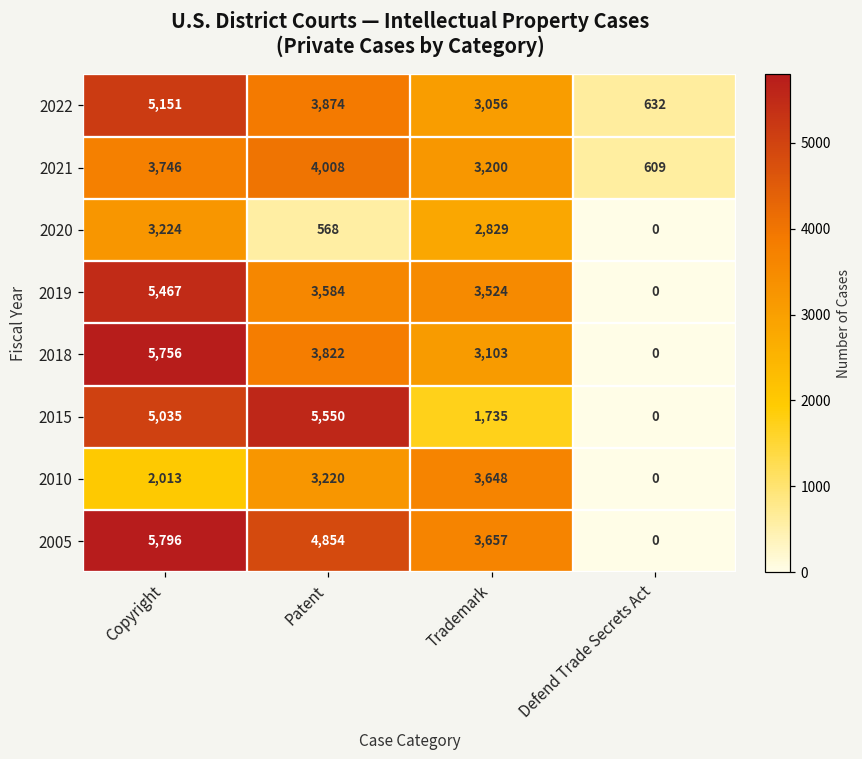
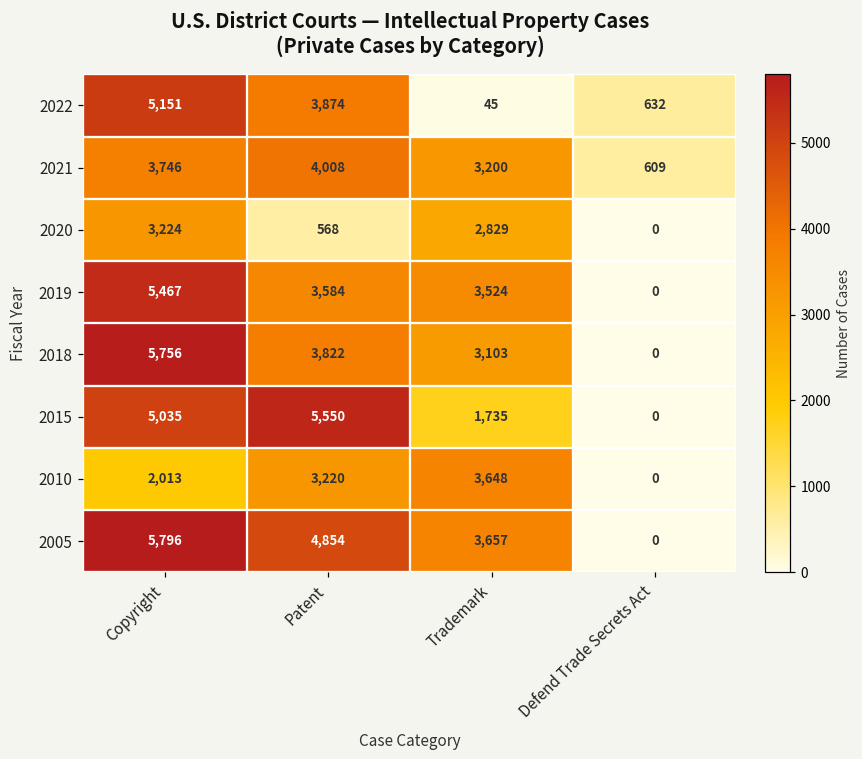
  {
    "2022": {
      "Copyright": "5,151",
      "Patent": "3,874",
-     "Trademark": "3,056",
+     "Trademark": "45",
      "Defend Trade Secrets Act": "632"
    },
    "2021": {
      "Copyright": "3,746",
      "Patent": "4,008",
      "Trademark": "3,200",
      "Defend Trade Secrets Act": "609"
    },
    "2020": {
      "Copyright": "3,224",
      "Patent": "568",
      "Trademark": "2,829",
      "Defend Trade Secrets Act": "0"
    },
    "2019": {
      "Copyright": "5,467",
      "Patent": "3,584",
      "Trademark": "3,524",
      "Defend Trade Secrets Act": "0"
    },
    "2018": {
      "Copyright": "5,756",
      "Patent": "3,822",
      "Trademark": "3,103",
      "Defend Trade Secrets Act": "0"
    },
    "2015": {
      "Copyright": "5,035",
      "Patent": "5,550",
      "Trademark": "1,735",
      "Defend Trade Secrets Act": "0"
    },
    "2010": {
      "Copyright": "2,013",
      "Patent": "3,220",
      "Trademark": "3,648",
      "Defend Trade Secrets Act": "0"
    },
    "2005": {
      "Copyright": "5,796",
      "Patent": "4,854",
      "Trademark": "3,657",
      "Defend Trade Secrets Act": "0"
    }
  }
